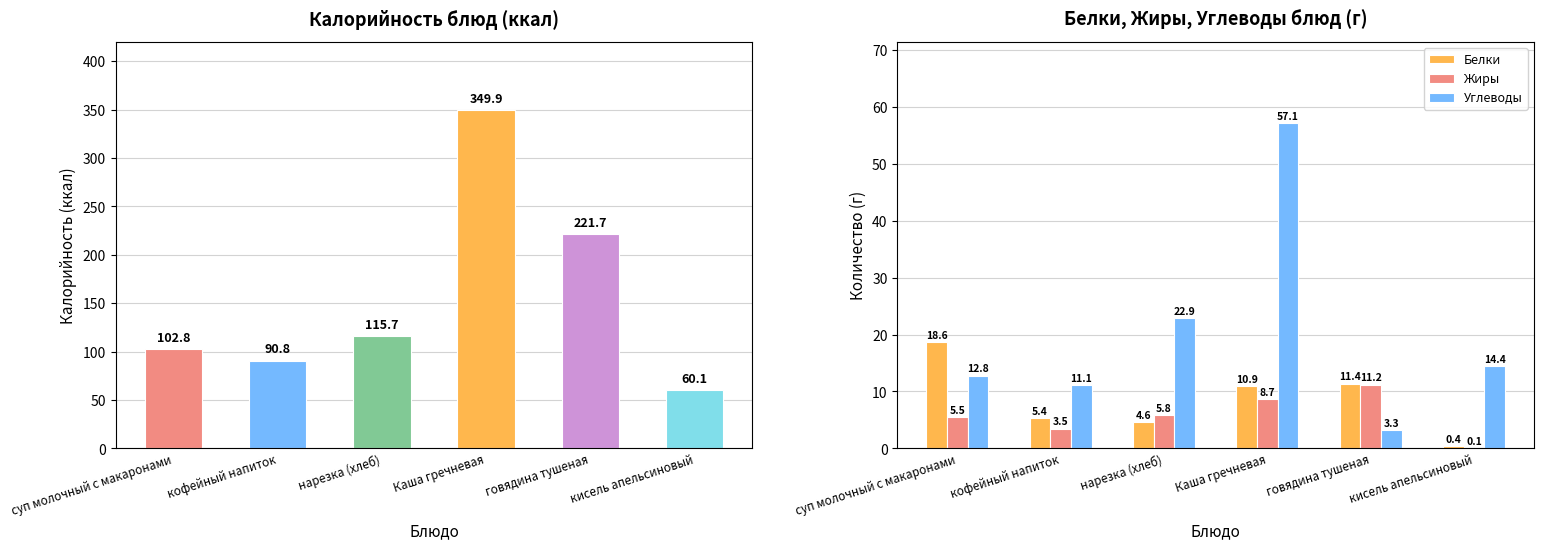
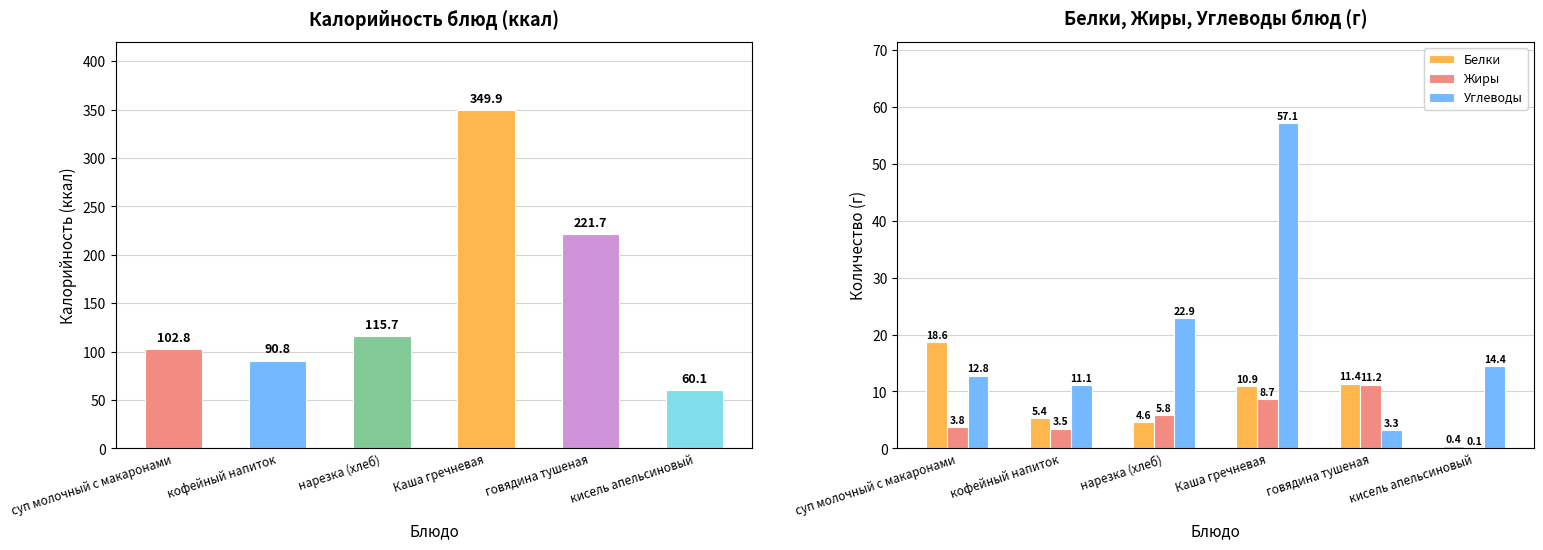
  {
    "Калорийность блюд (ккал)": {
      "суп молочный с макаронами": 102.8,
      "кофейный напиток": 90.8,
      "нарезка (хлеб)": 115.7,
      "Каша гречневая": 349.9,
      "говядина тушеная": 221.7,
      "кисель апельсиновый": 60.1
    },
    "Белки, Жиры, Углеводы блюд (г)": {
      "Белки": {
        "суп молочный с макаронами": 18.6,
        "кофейный напиток": 5.4,
        "нарезка (хлеб)": 4.6,
        "Каша гречневая": 10.9,
        "говядина тушеная": 11.4,
        "кисель апельсиновый": 0.4
      },
      "Жиры": {
-       "суп молочный с макаронами": 5.5,
+       "суп молочный с макаронами": 3.8,
        "кофейный напиток": 3.5,
        "нарезка (хлеб)": 5.8,
        "Каша гречневая": 8.7,
        "говядина тушеная": 11.2,
        "кисель апельсиновый": 0.1
      },
      "Углеводы": {
        "суп молочный с макаронами": 12.8,
        "кофейный напиток": 11.1,
        "нарезка (хлеб)": 22.9,
        "Каша гречневая": 57.1,
        "говядина тушеная": 3.3,
        "кисель апельсиновый": 14.4
      }
    }
  }
